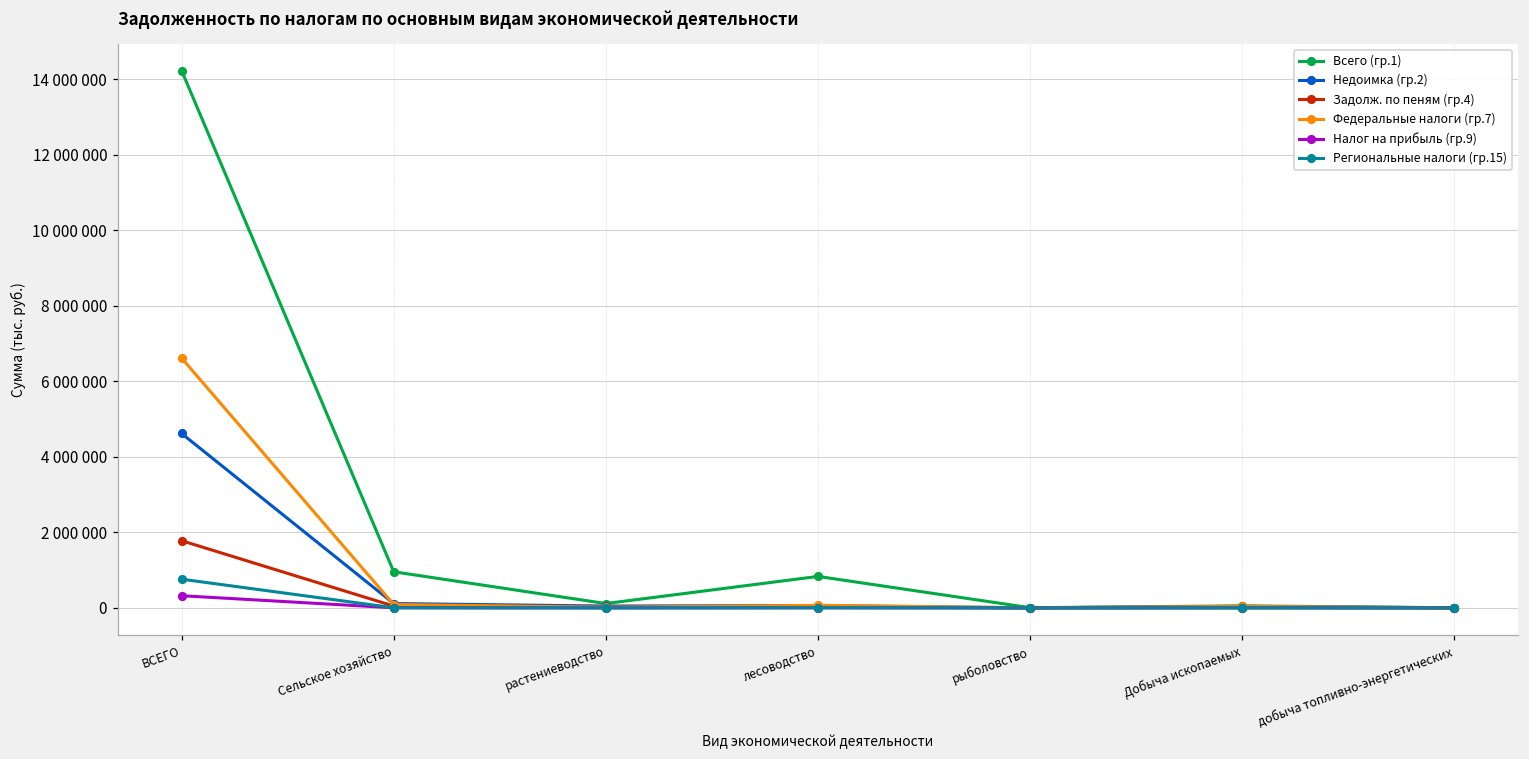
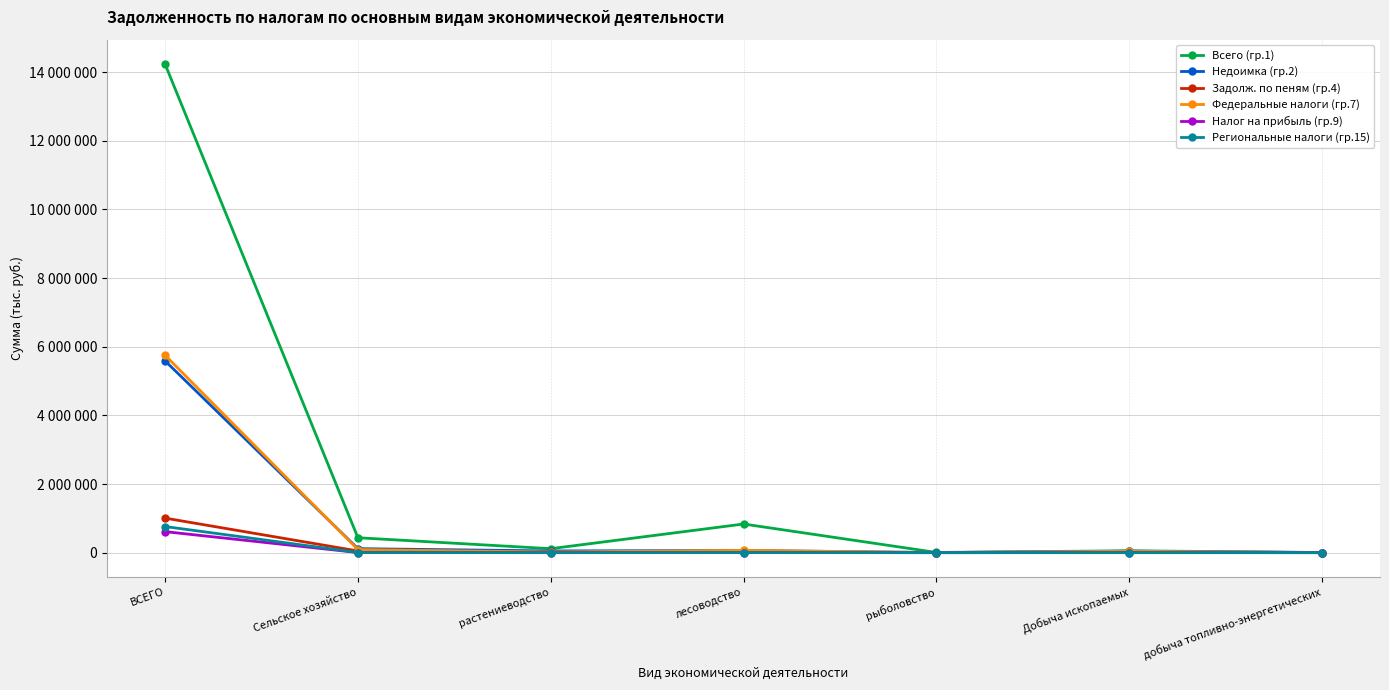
  {
    "Всего (гр.1)": {
      "ВСЕГО": 14200000,
-     "Сельское хозяйство": 1000000,
+     "Сельское хозяйство": 400000,
      "лесоводство": 800000
    },
    "Недоимка (гр.2)": {
-     "ВСЕГО": 4600000
+     "ВСЕГО": 5600000
    },
    "Задолж. по пеням (гр.4)": {
-     "ВСЕГО": 1800000
+     "ВСЕГО": 1000000
    },
    "Федеральные налоги (гр.7)": {
-     "ВСЕГО": 6600000
+     "ВСЕГО": 5800000
    },
    "Налог на прибыль (гр.9)": {
-     "ВСЕГО": 300000
+     "ВСЕГО": 600000
    },
    "Региональные налоги (гр.15)": {
      "ВСЕГО": 800000
    }
  }
